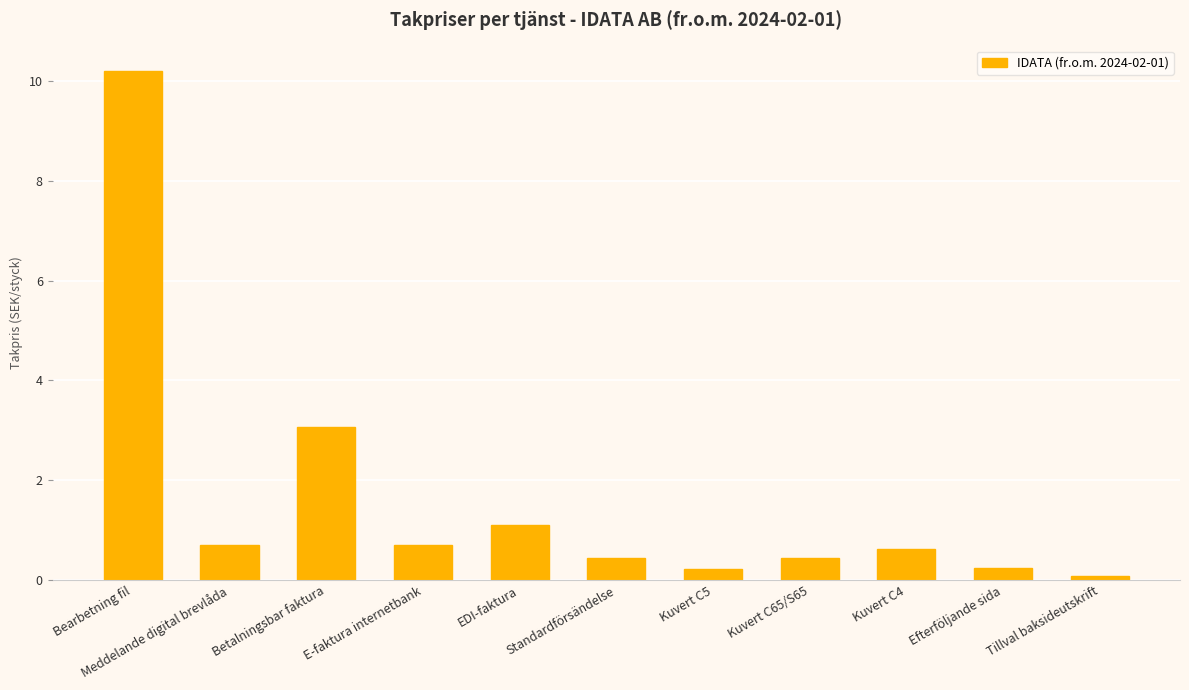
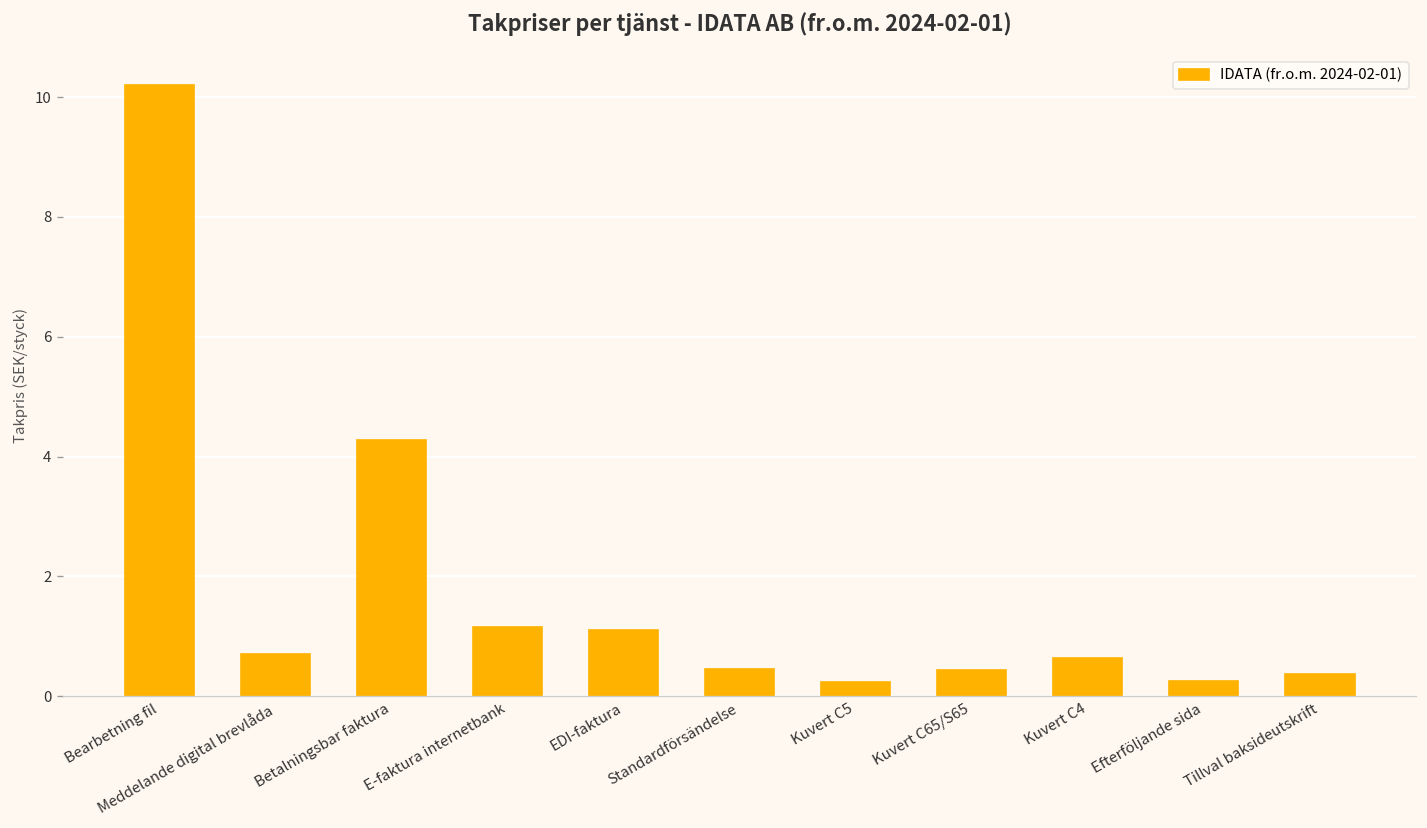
  {
    "Bearbetning fil": 10.2,
    "Meddelande digital brevlåda": 0.7,
-   "Betalningsbar faktura": 3.1,
-   "E-faktura internetbank": 0.7,
+   "Betalningsbar faktura": 4.3,
+   "E-faktura internetbank": 1.2,
    "EDI-faktura": 1.1,
    "Standardförsändelse": 0.5,
    "Kuvert C5": 0.2,
    "Kuvert C65/S65": 0.4,
    "Kuvert C4": 0.6,
    "Efterföljande sida": 0.3,
-   "Tillval baksideutskrift": 0.1
+   "Tillval baksideutskrift": 0.4
  }
